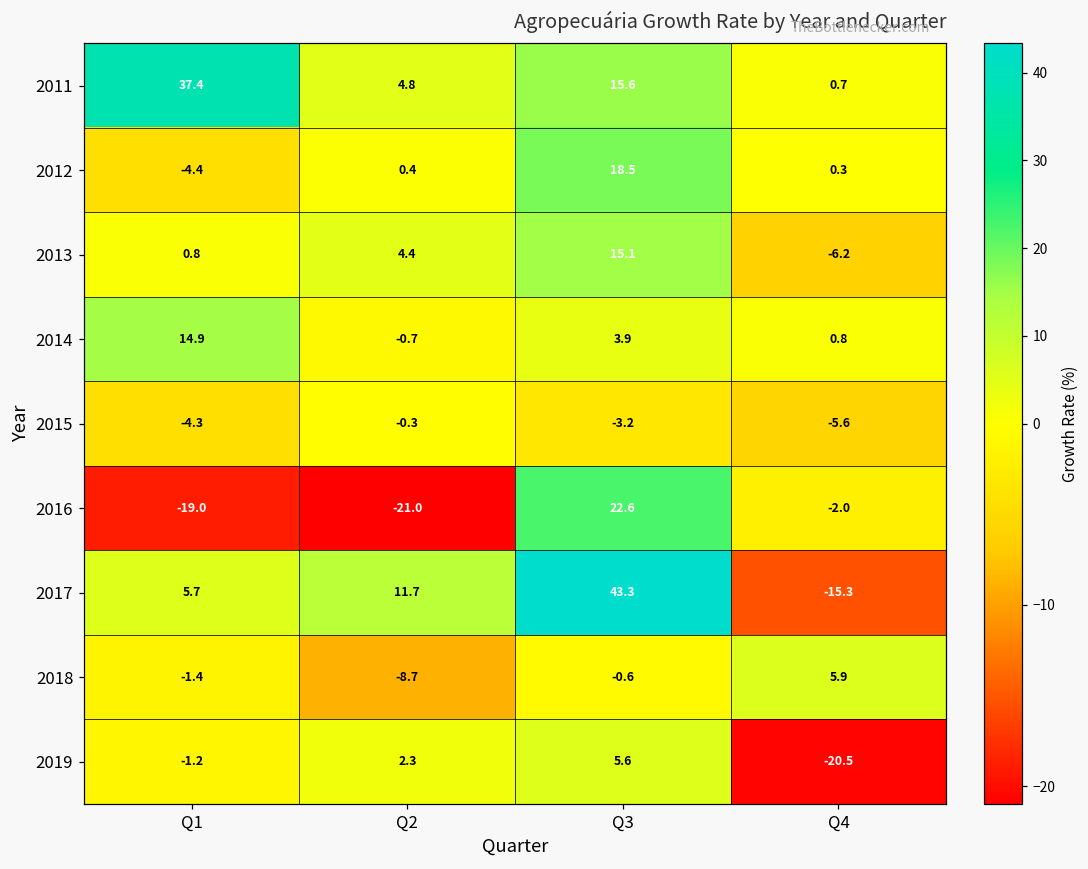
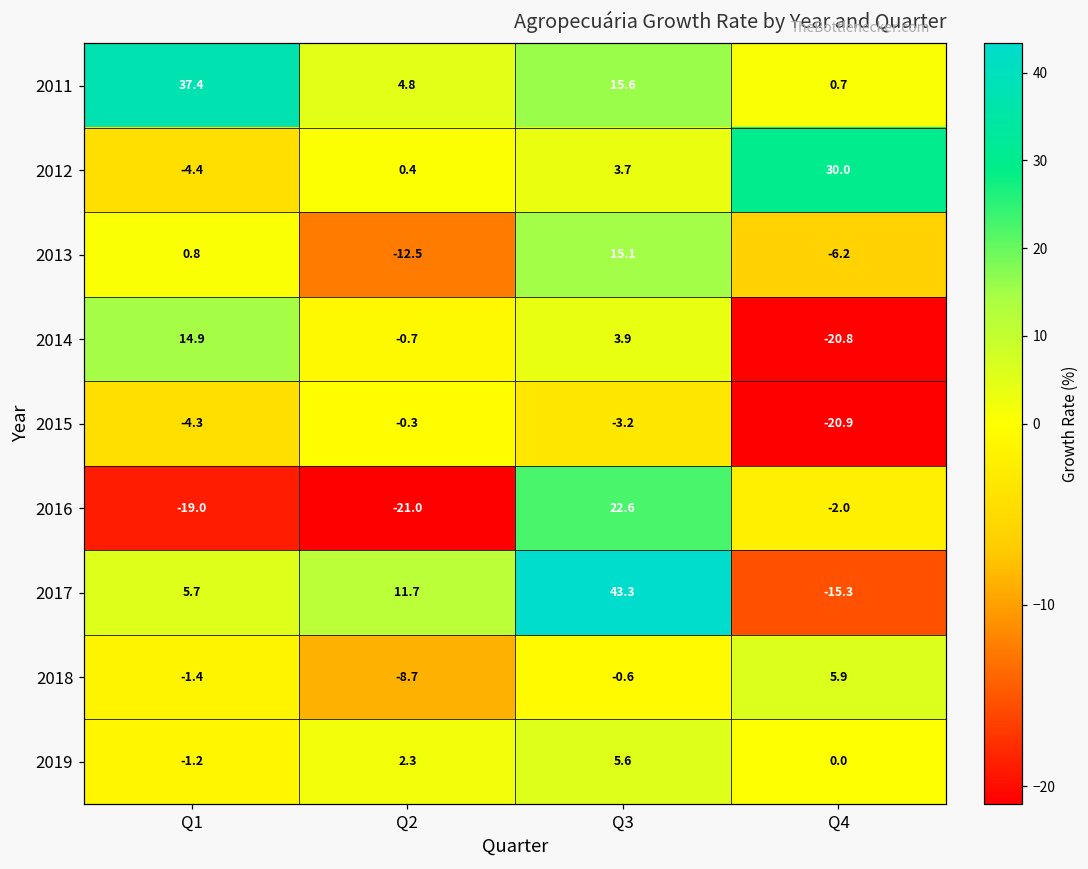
  {
    "2011": {
      "Q1": 37.4,
      "Q2": 4.8,
      "Q3": 15.6,
      "Q4": 0.7
    },
    "2012": {
      "Q1": -4.4,
      "Q2": 0.4,
-     "Q3": 18.5,
-     "Q4": 0.3
+     "Q3": 3.7,
+     "Q4": 30.0
    },
    "2013": {
      "Q1": 0.8,
-     "Q2": 4.4,
+     "Q2": -12.5,
      "Q3": 15.1,
      "Q4": -6.2
    },
    "2014": {
      "Q1": 14.9,
      "Q2": -0.7,
      "Q3": 3.9,
-     "Q4": 0.8
+     "Q4": -20.8
    },
    "2015": {
      "Q1": -4.3,
      "Q2": -0.3,
      "Q3": -3.2,
-     "Q4": -5.6
+     "Q4": -20.9
    },
    "2016": {
      "Q1": -19.0,
      "Q2": -21.0,
      "Q3": 22.6,
      "Q4": -2.0
    },
    "2017": {
      "Q1": 5.7,
      "Q2": 11.7,
      "Q3": 43.3,
      "Q4": -15.3
    },
    "2018": {
      "Q1": -1.4,
      "Q2": -8.7,
      "Q3": -0.6,
      "Q4": 5.9
    },
    "2019": {
      "Q1": -1.2,
      "Q2": 2.3,
      "Q3": 5.6,
-     "Q4": -20.5
+     "Q4": 0.0
    }
  }
